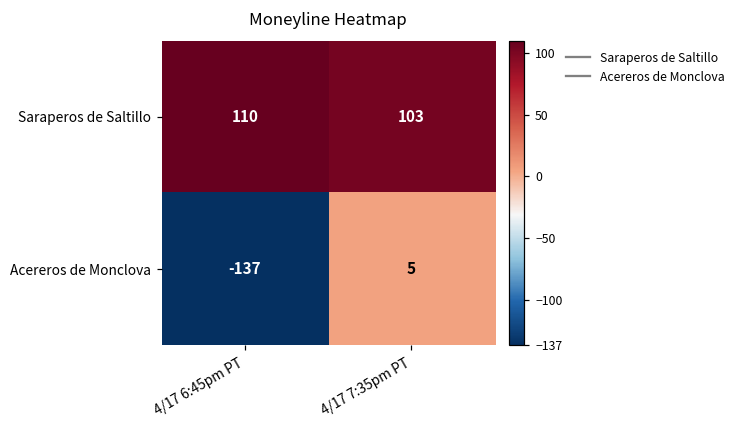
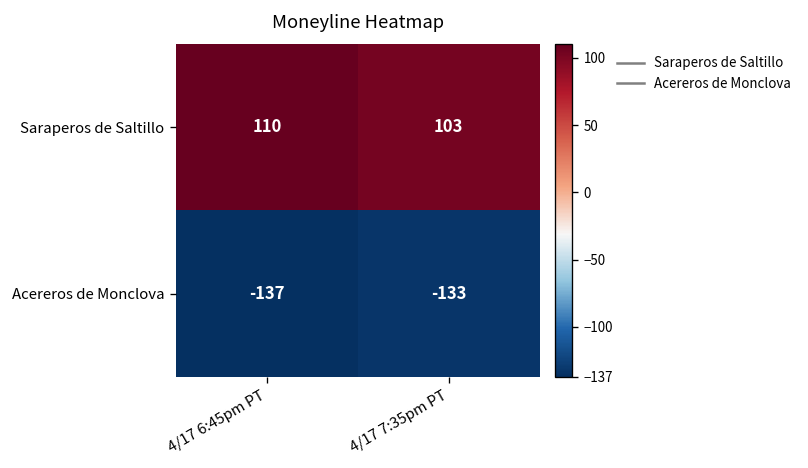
  {
    "Saraperos de Saltillo": {
      "4/17 6:45pm PT": 110,
      "4/17 7:35pm PT": 103
    },
    "Acereros de Monclova": {
      "4/17 6:45pm PT": -137,
-     "4/17 7:35pm PT": 5
+     "4/17 7:35pm PT": -133
    }
  }
